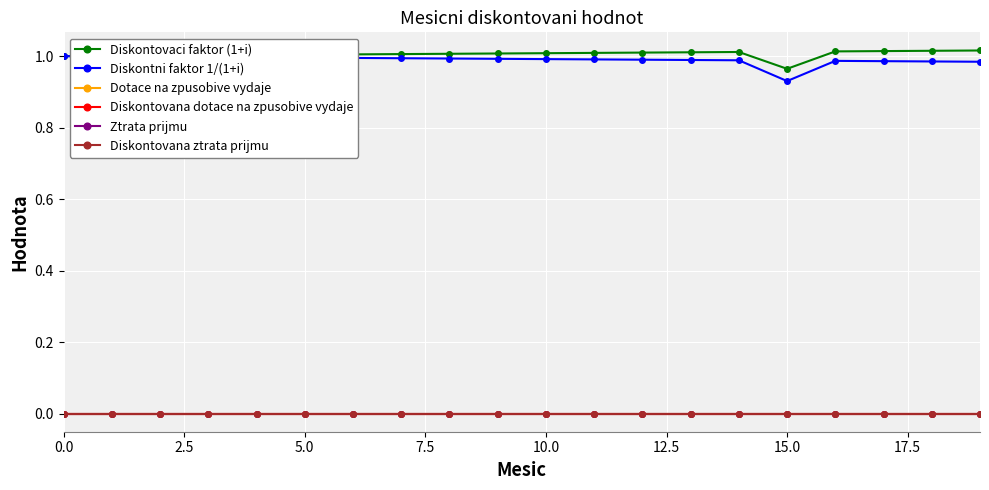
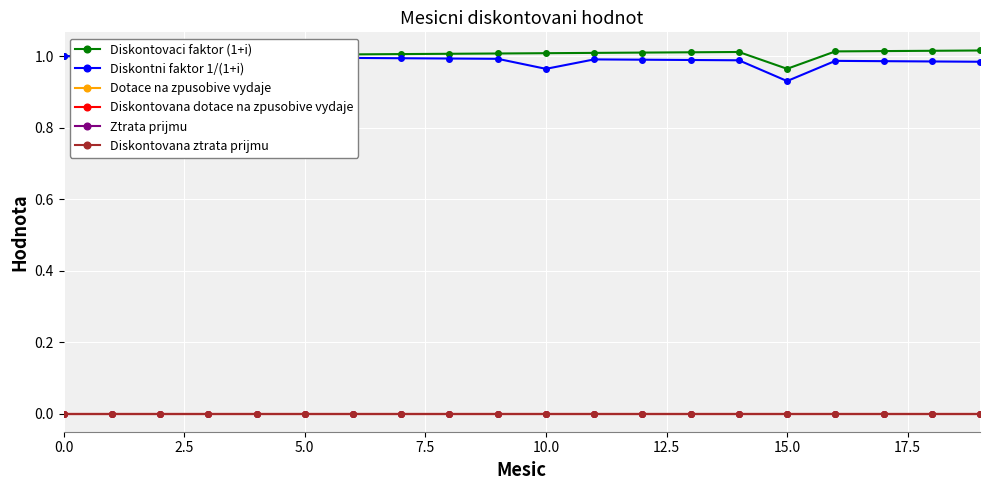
  {
    "Diskontovaci faktor (1+i)": {
      "10.0": 1.01,
      "15.0": 0.96
    },
    "Diskontni faktor 1/(1+i)": {
-     "10.0": 0.99,
+     "10.0": 0.96,
      "15.0": 0.93
    },
    "Diskontovana ztrata prijmu": {
      "0.0": 0.00,
      "5.0": 0.00,
      "10.0": 0.00,
      "15.0": 0.00
    }
  }
